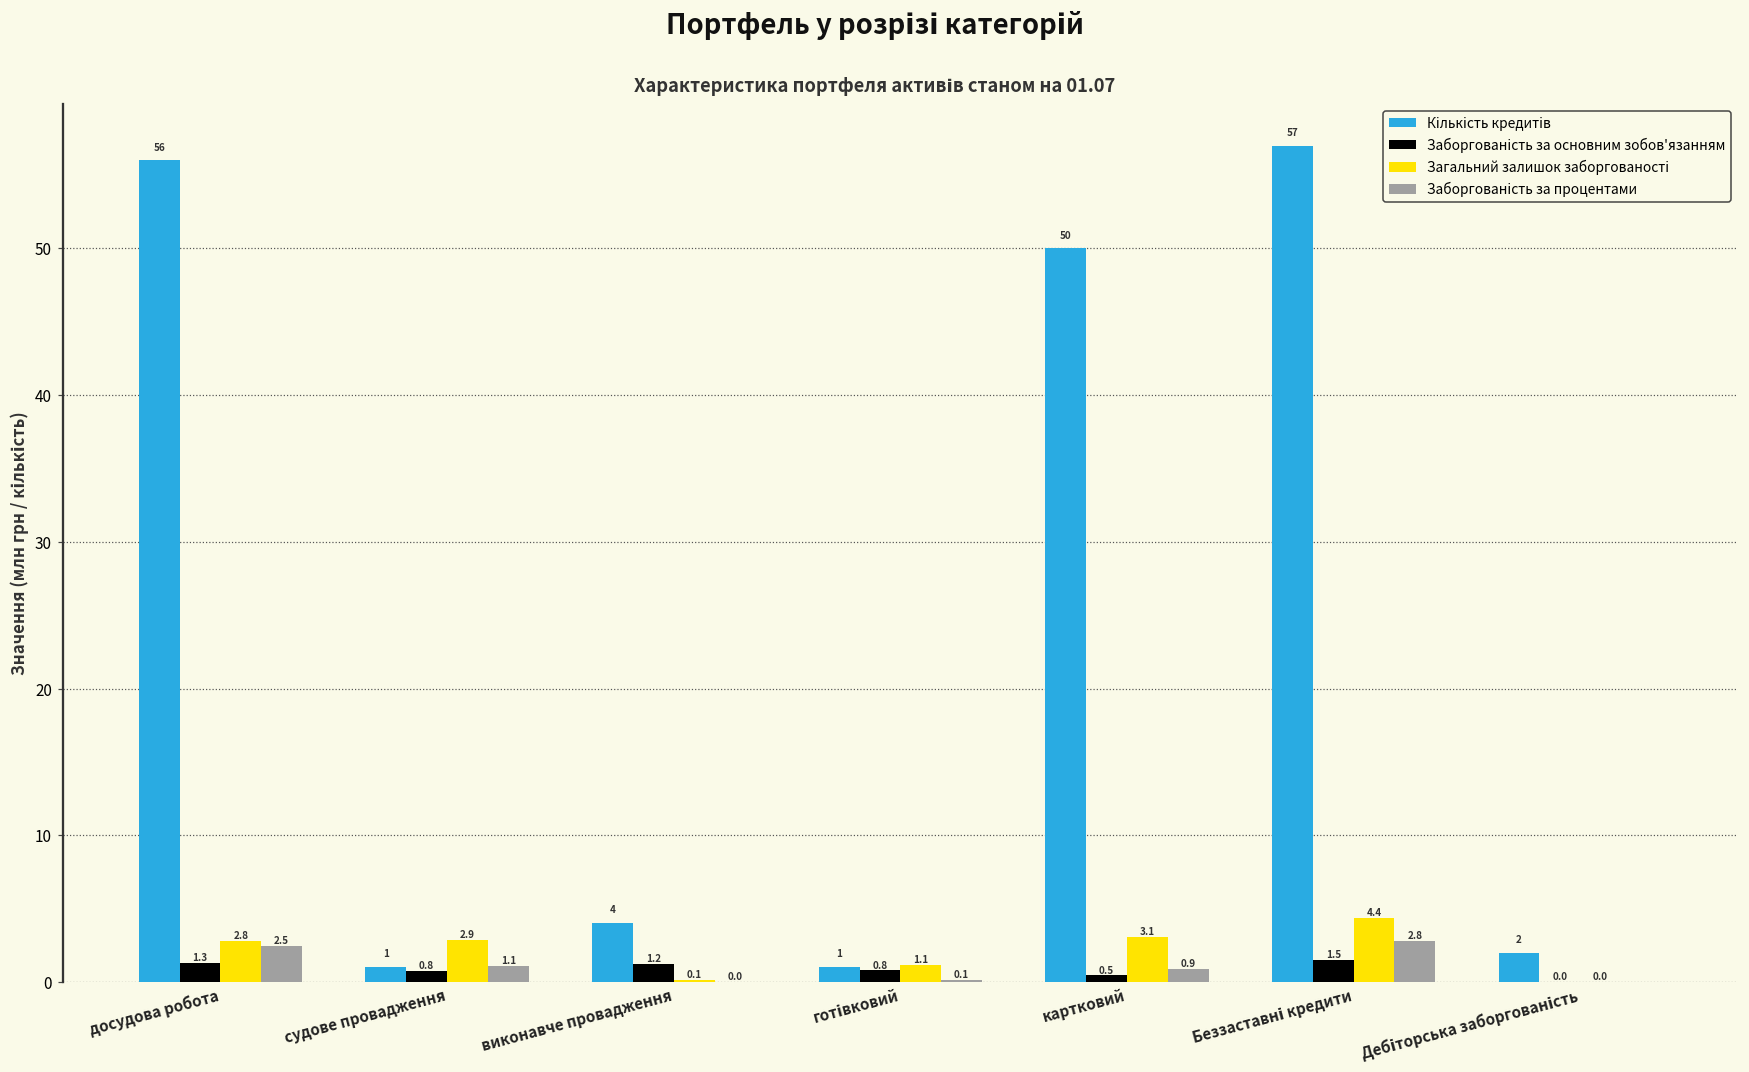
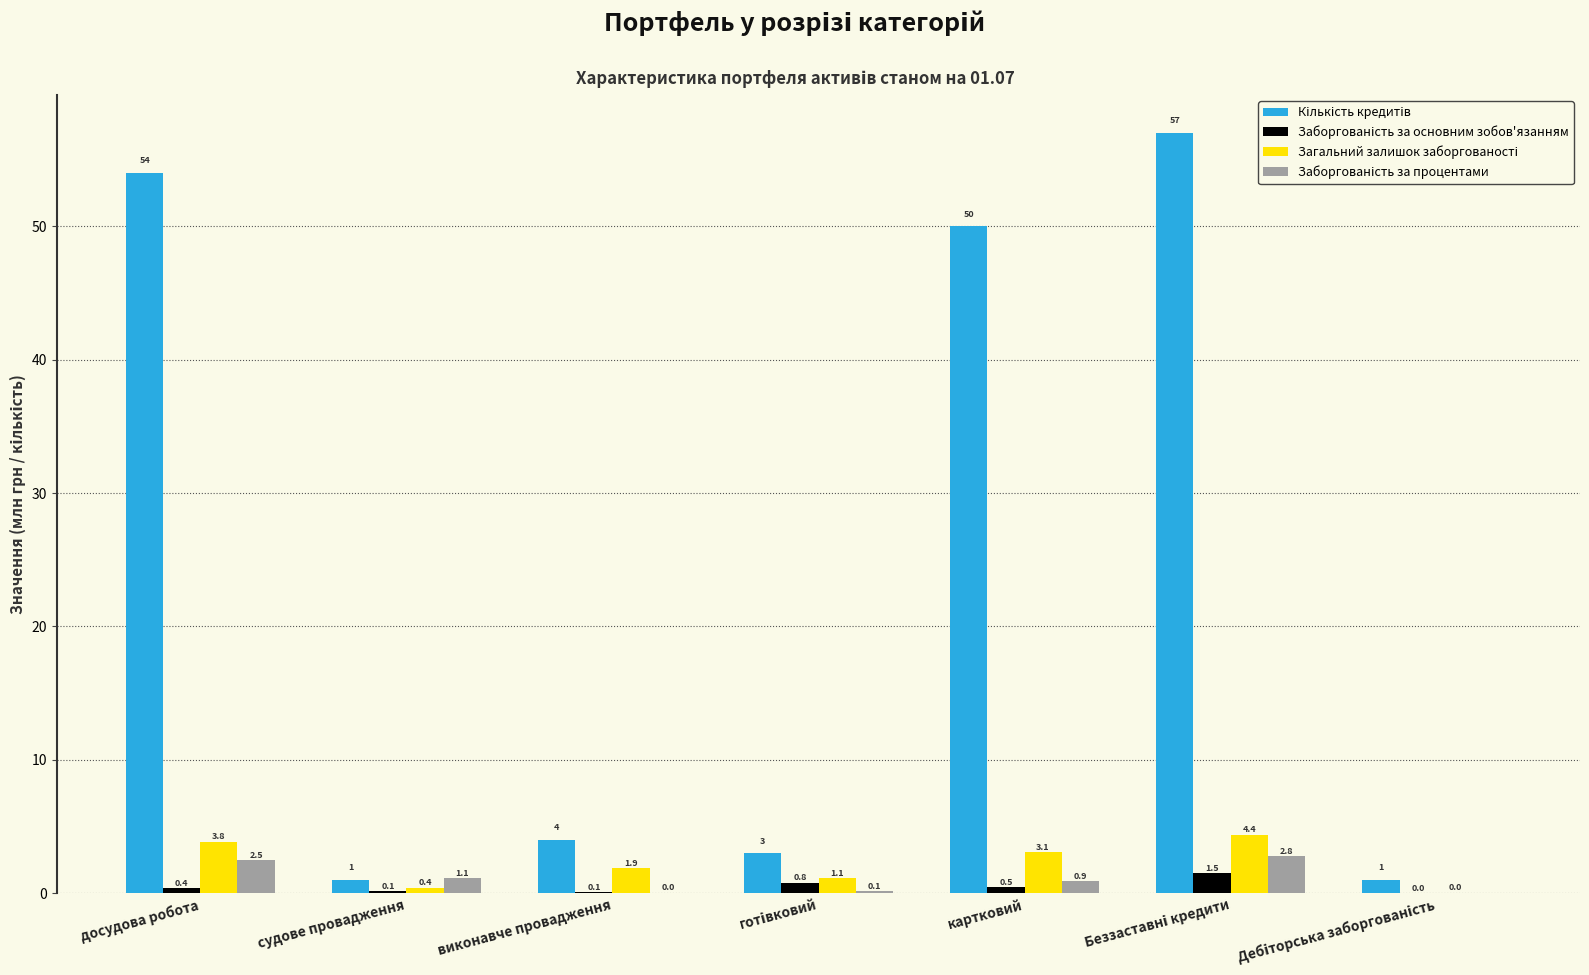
  {
    "Кількість кредитів": {
-     "досудова робота": 56,
+     "досудова робота": 54,
      "судове провадження": 1,
      "виконавче провадження": 4,
-     "готівковий": 1,
+     "готівковий": 3,
      "картковий": 50,
      "Беззаставні кредити": 57,
-     "Дебіторська заборгованість": 2
+     "Дебіторська заборгованість": 1
    },
    "Заборгованість за основним зобов'язанням": {
-     "досудова робота": 1.3,
-     "судове провадження": 0.8,
-     "виконавче провадження": 1.2,
+     "досудова робота": 0.4,
+     "судове провадження": 0.1,
+     "виконавче провадження": 0.1,
      "готівковий": 0.8,
      "картковий": 0.5,
      "Беззаставні кредити": 1.5,
      "Дебіторська заборгованість": 0.0
    },
    "Загальний залишок заборгованості": {
-     "досудова робота": 2.8,
-     "судове провадження": 2.9,
-     "виконавче провадження": 0.1,
+     "досудова робота": 3.8,
+     "судове провадження": 0.4,
+     "виконавче провадження": 1.9,
      "готівковий": 1.1,
      "картковий": 3.1,
      "Беззаставні кредити": 4.4,
      "Дебіторська заборгованість": 0.0
    },
    "Заборгованість за процентами": {
      "досудова робота": 2.5,
      "судове провадження": 1.1,
      "виконавче провадження": 0.0,
      "готівковий": 0.1,
      "картковий": 0.9,
      "Беззаставні кредити": 2.8
    }
  }
